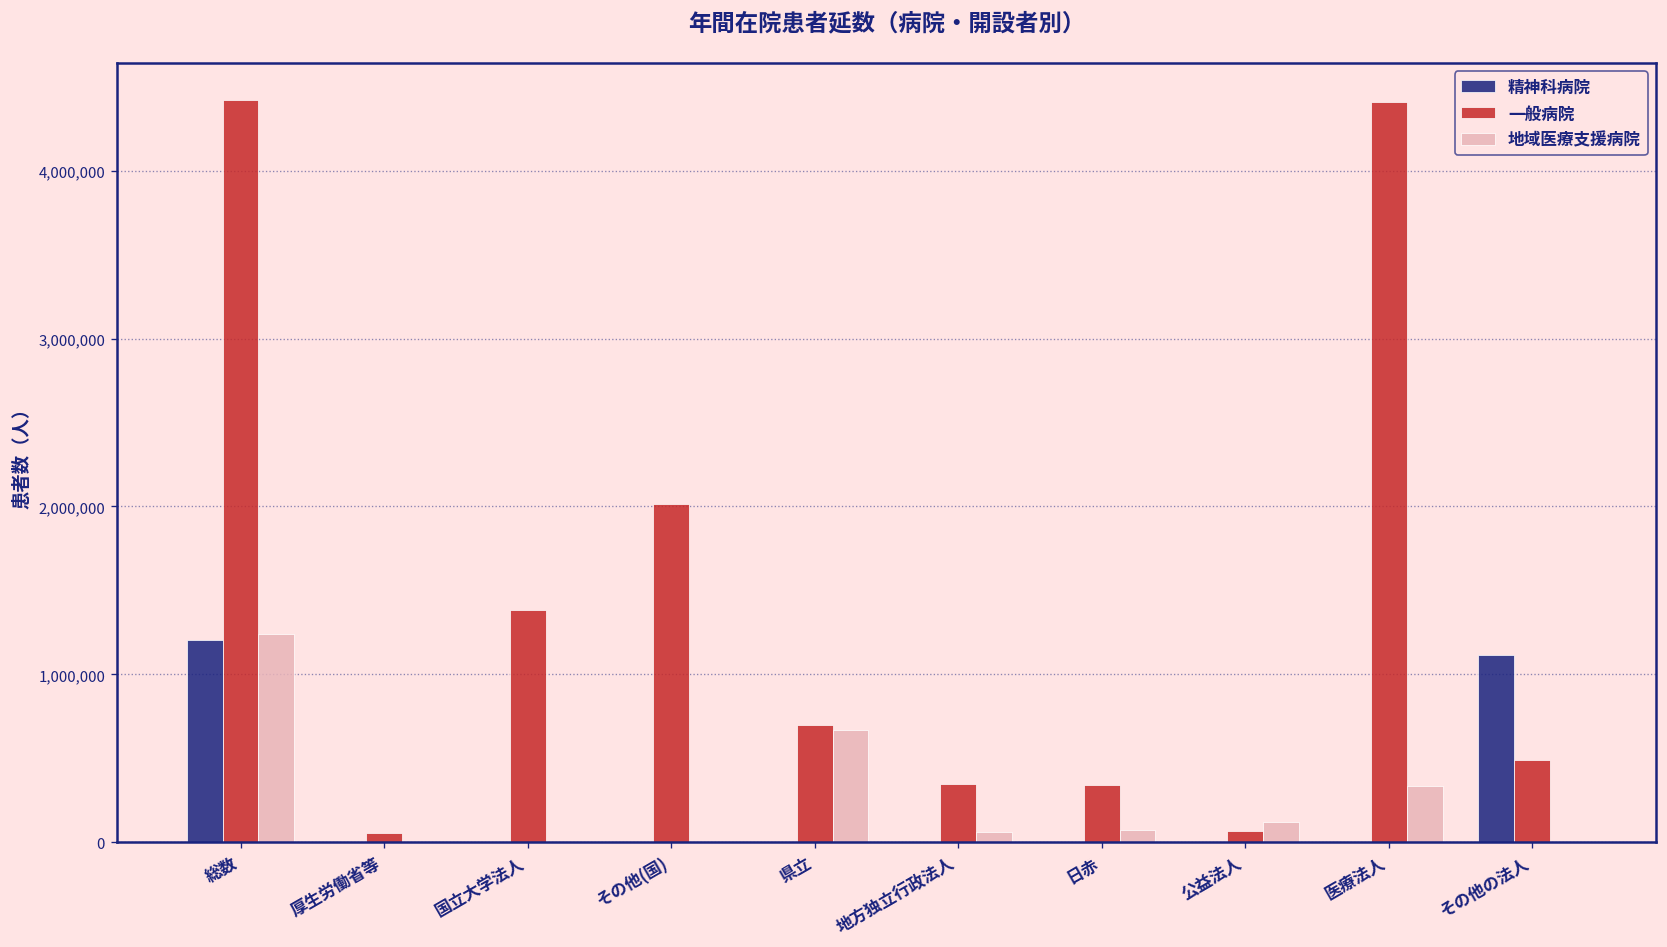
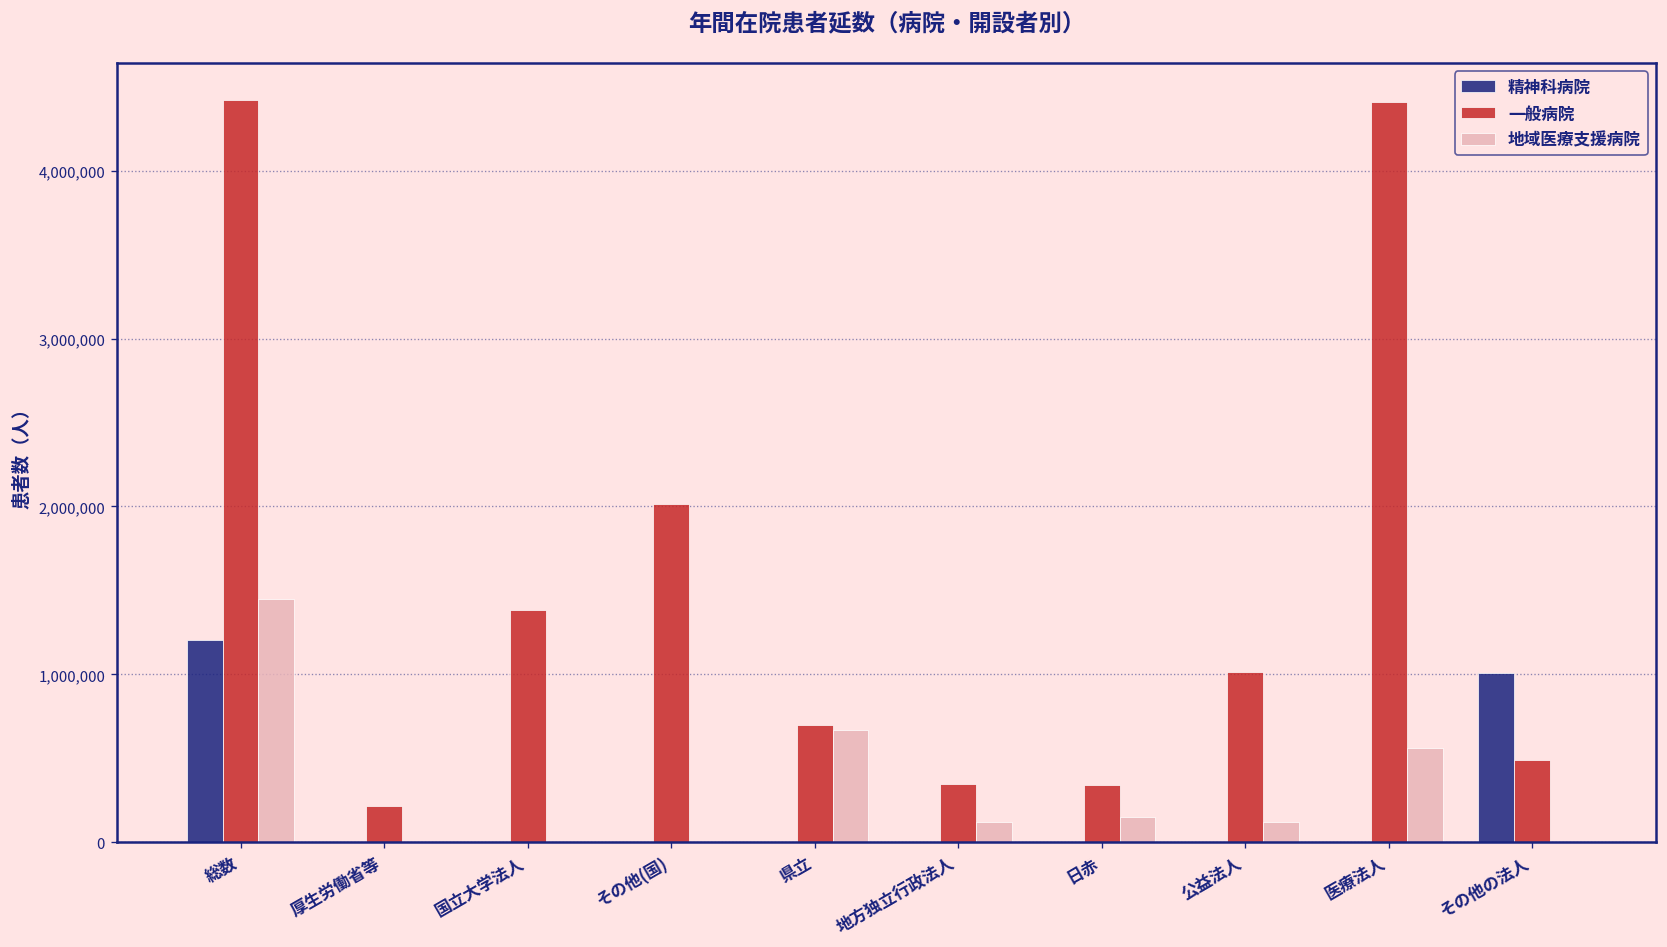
  {
    "精神科病院": {
      "総数": "1,200,000",
      "厚生労働省等": "0",
      "国立大学法人": "0",
      "その他(国)": "0",
      "県立": "0",
      "地方独立行政法人": "0",
      "日赤": "0",
      "公益法人": "0",
      "医療法人": "0",
-     "その他の法人": "1,110,000"
+     "その他の法人": "1,010,000"
    },
    "一般病院": {
      "総数": "4,420,000",
-     "厚生労働省等": "50,000",
+     "厚生労働省等": "220,000",
      "国立大学法人": "1,380,000",
      "その他(国)": "2,010,000",
      "県立": "700,000",
      "地方独立行政法人": "350,000",
      "日赤": "340,000",
-     "公益法人": "60,000",
+     "公益法人": "1,010,000",
      "医療法人": "4,410,000",
      "その他の法人": "490,000"
    },
    "地域医療支援病院": {
-     "総数": "1,240,000",
+     "総数": "1,450,000",
      "厚生労働省等": "0",
      "国立大学法人": "0",
      "その他(国)": "0",
      "県立": "670,000",
-     "地方独立行政法人": "60,000",
-     "日赤": "70,000",
+     "地方独立行政法人": "120,000",
+     "日赤": "150,000",
      "公益法人": "120,000",
-     "医療法人": "330,000",
+     "医療法人": "560,000",
      "その他の法人": "0"
    }
  }
